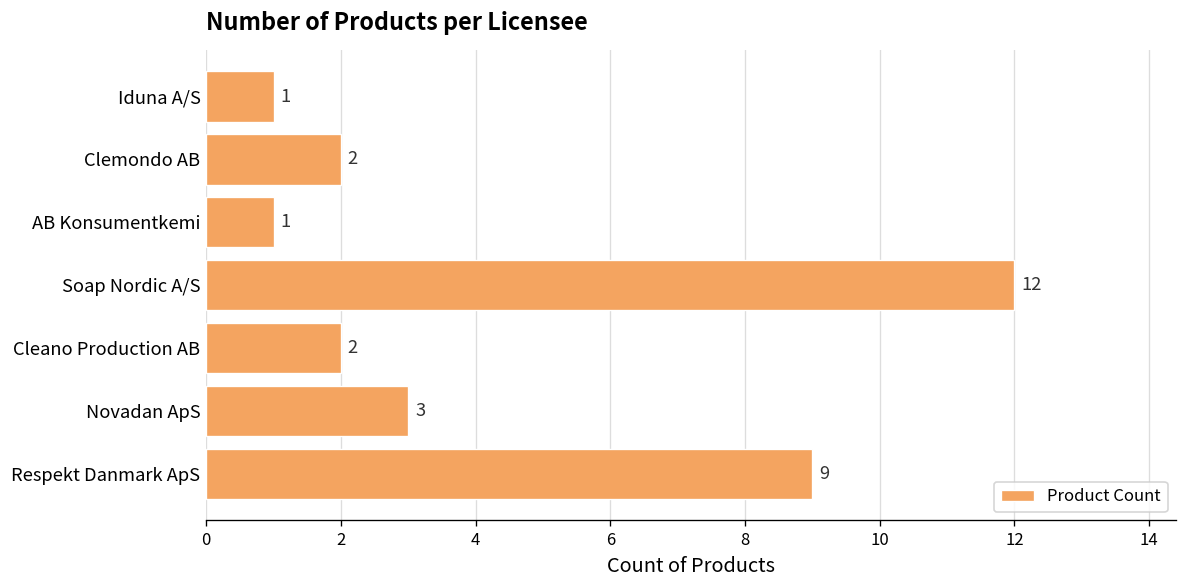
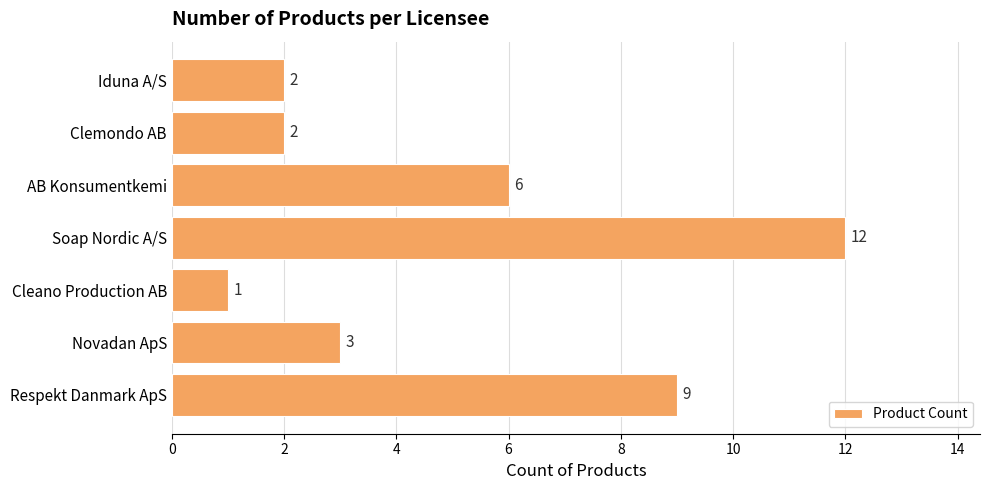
  {
-   "Iduna A/S": 1,
+   "Iduna A/S": 2,
    "Clemondo AB": 2,
-   "AB Konsumentkemi": 1,
+   "AB Konsumentkemi": 6,
    "Soap Nordic A/S": 12,
-   "Cleano Production AB": 2,
+   "Cleano Production AB": 1,
    "Novadan ApS": 3,
    "Respekt Danmark ApS": 9
  }
